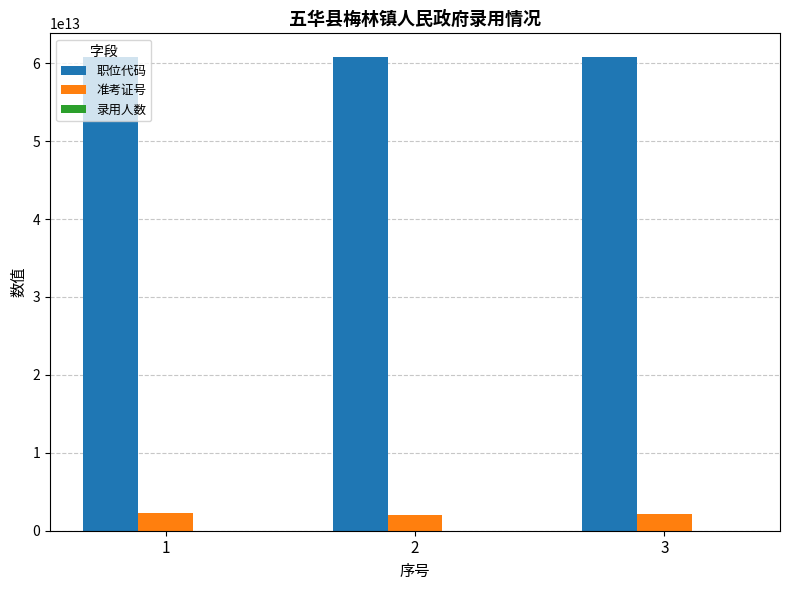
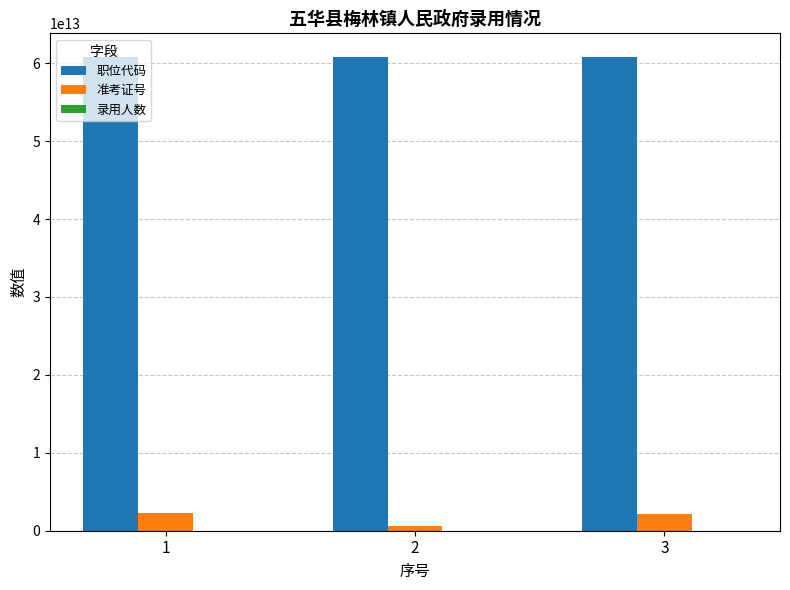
  {
    "职位代码": {
      "2": 61000000000000,
      "3": 61000000000000
    },
    "准考证号": {
      "1": 2000000000000,
-     "2": 2000000000000,
+     "2": 1000000000000,
      "3": 2000000000000
    }
  }
